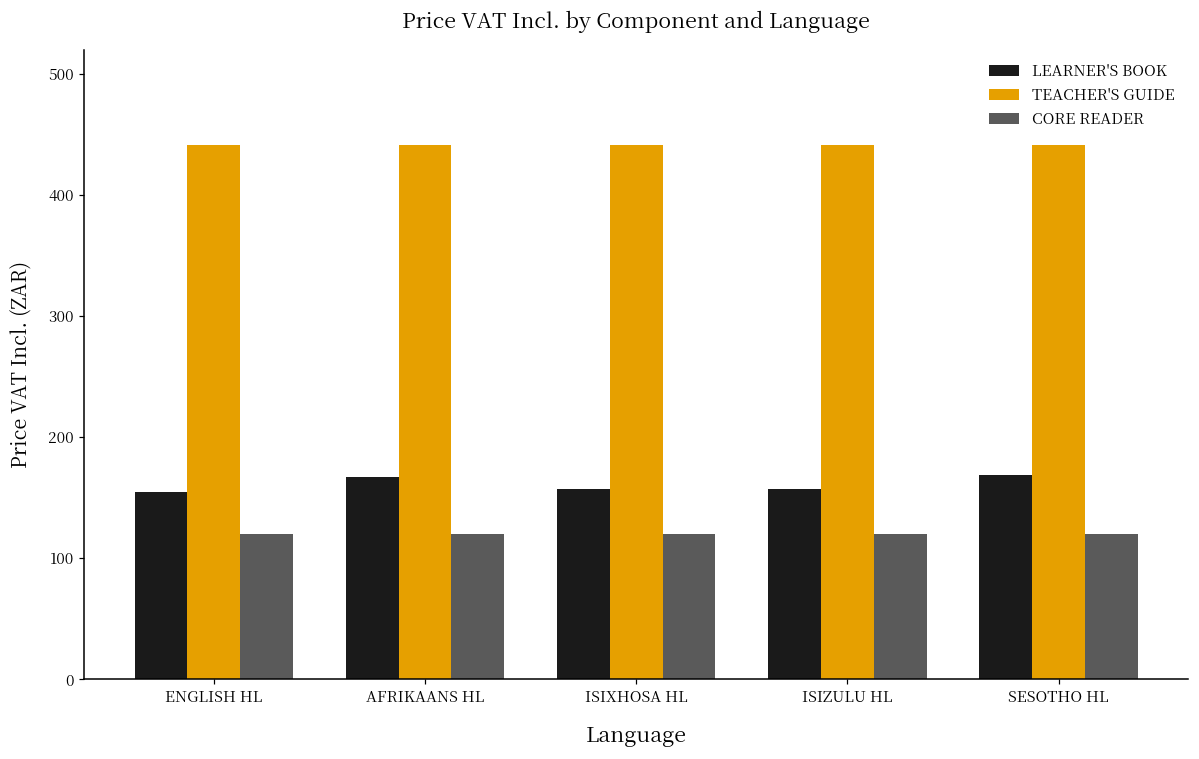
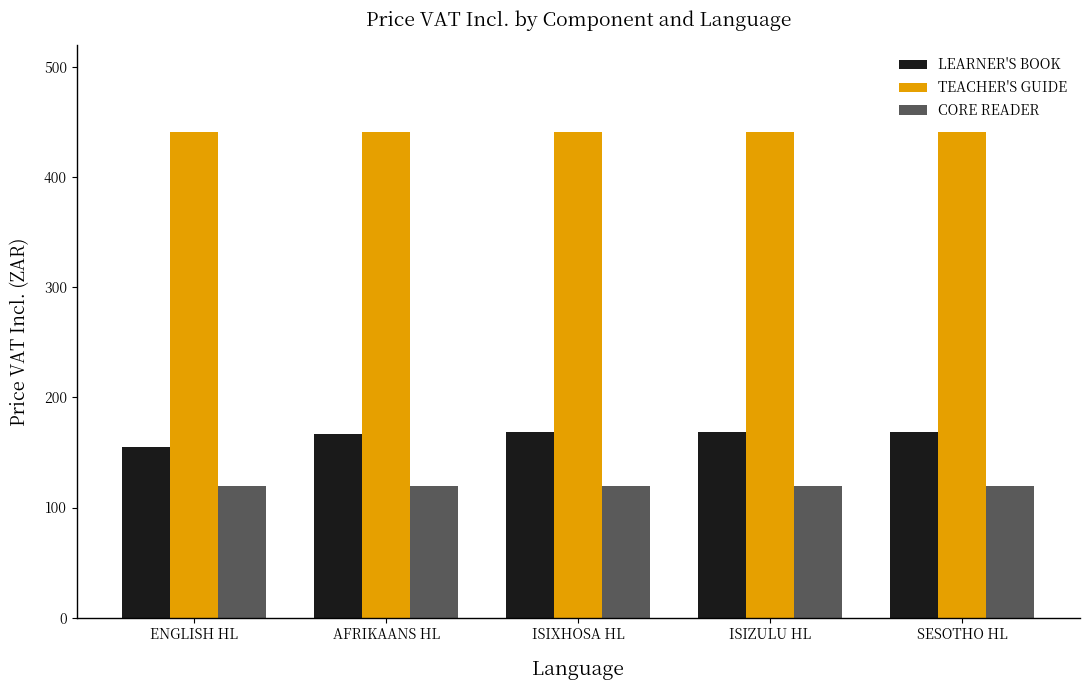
  {
    "LEARNER'S BOOK": {
      "ENGLISH HL": 155,
      "AFRIKAANS HL": 167,
-     "ISIXHOSA HL": 157,
-     "ISIZULU HL": 157,
+     "ISIXHOSA HL": 169,
+     "ISIZULU HL": 169,
      "SESOTHO HL": 169
    },
    "TEACHER'S GUIDE": {
      "ENGLISH HL": 441,
      "AFRIKAANS HL": 441,
      "ISIXHOSA HL": 441,
      "ISIZULU HL": 441,
      "SESOTHO HL": 441
    },
    "CORE READER": {
      "ENGLISH HL": 120,
      "AFRIKAANS HL": 120,
      "ISIXHOSA HL": 120,
      "ISIZULU HL": 120,
      "SESOTHO HL": 120
    }
  }
